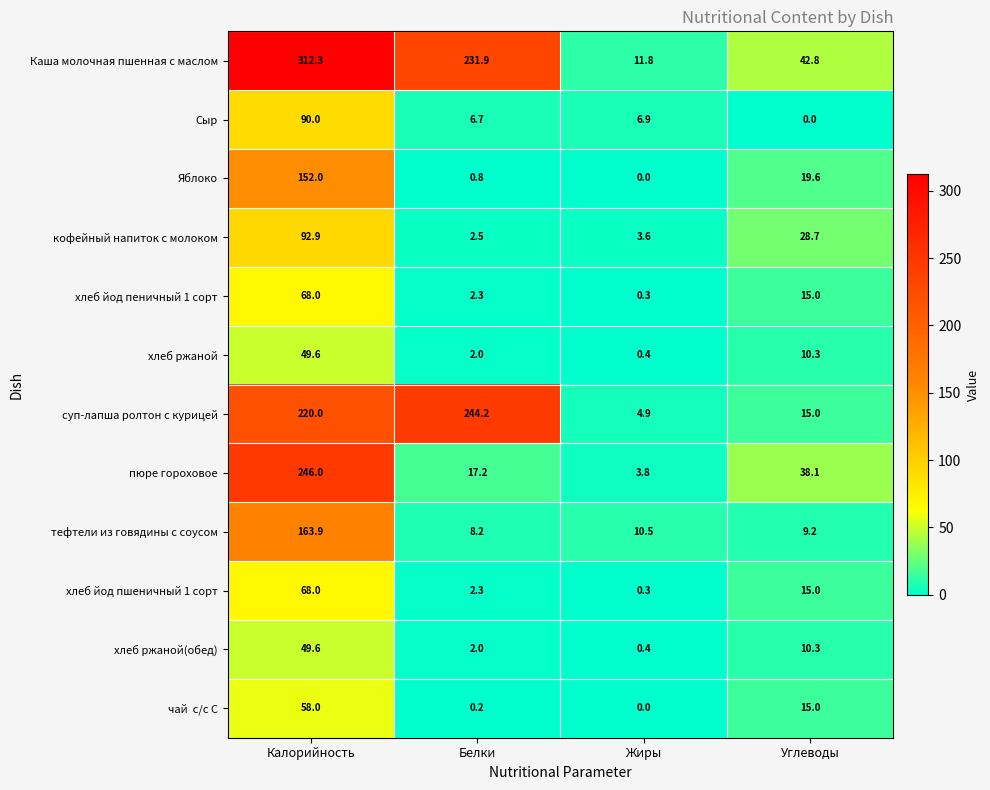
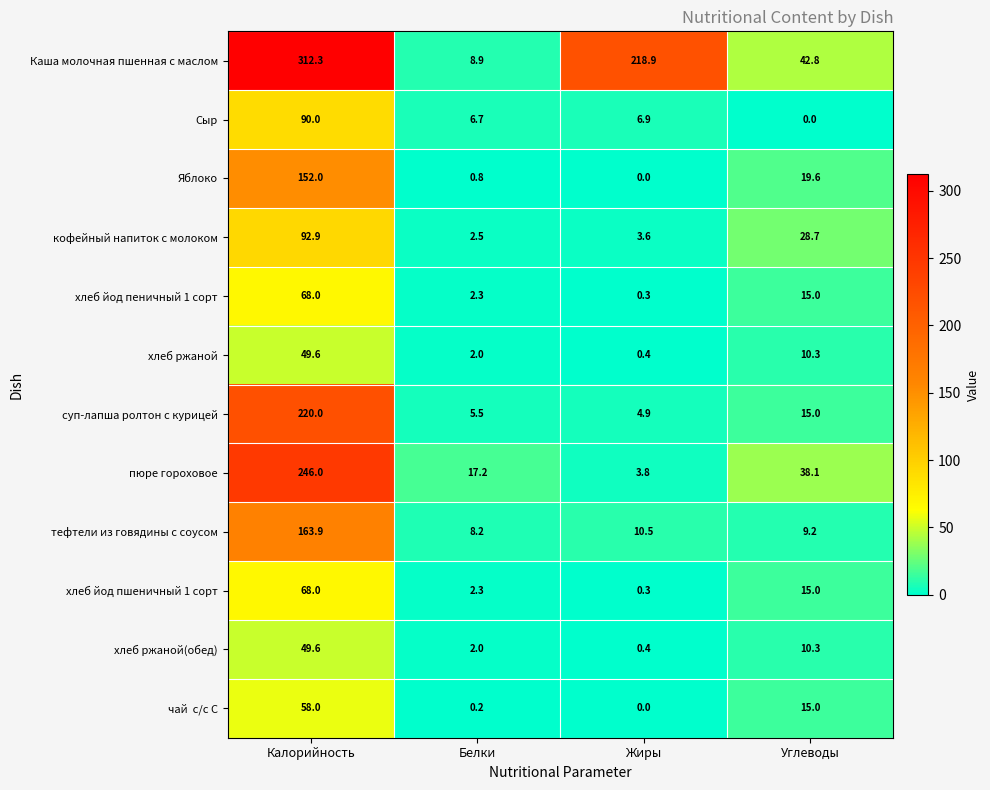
  {
    "Каша молочная пшенная с маслом": {
      "Калорийность": 312.3,
-     "Белки": 231.9,
-     "Жиры": 11.8,
+     "Белки": 8.9,
+     "Жиры": 218.9,
      "Углеводы": 42.8
    },
    "Сыр": {
      "Калорийность": 90.0,
      "Белки": 6.7,
      "Жиры": 6.9,
      "Углеводы": 0.0
    },
    "Яблоко": {
      "Калорийность": 152.0,
      "Белки": 0.8,
      "Жиры": 0.0,
      "Углеводы": 19.6
    },
    "кофейный напиток с молоком": {
      "Калорийность": 92.9,
      "Белки": 2.5,
      "Жиры": 3.6,
      "Углеводы": 28.7
    },
    "хлеб йод пеничный 1 сорт": {
      "Калорийность": 68.0,
      "Белки": 2.3,
      "Жиры": 0.3,
      "Углеводы": 15.0
    },
    "хлеб ржаной": {
      "Калорийность": 49.6,
      "Белки": 2.0,
      "Жиры": 0.4,
      "Углеводы": 10.3
    },
    "суп-лапша ролтон с курицей": {
      "Калорийность": 220.0,
-     "Белки": 244.2,
+     "Белки": 5.5,
      "Жиры": 4.9,
      "Углеводы": 15.0
    },
    "пюре гороховое": {
      "Калорийность": 246.0,
      "Белки": 17.2,
      "Жиры": 3.8,
      "Углеводы": 38.1
    },
    "тефтели из говядины с соусом": {
      "Калорийность": 163.9,
      "Белки": 8.2,
      "Жиры": 10.5,
      "Углеводы": 9.2
    },
    "хлеб йод пшеничный 1 сорт": {
      "Калорийность": 68.0,
      "Белки": 2.3,
      "Жиры": 0.3,
      "Углеводы": 15.0
    },
    "хлеб ржаной(обед)": {
      "Калорийность": 49.6,
      "Белки": 2.0,
      "Жиры": 0.4,
      "Углеводы": 10.3
    },
    "чай с/с С": {
      "Калорийность": 58.0,
      "Белки": 0.2,
      "Жиры": 0.0,
      "Углеводы": 15.0
    }
  }
